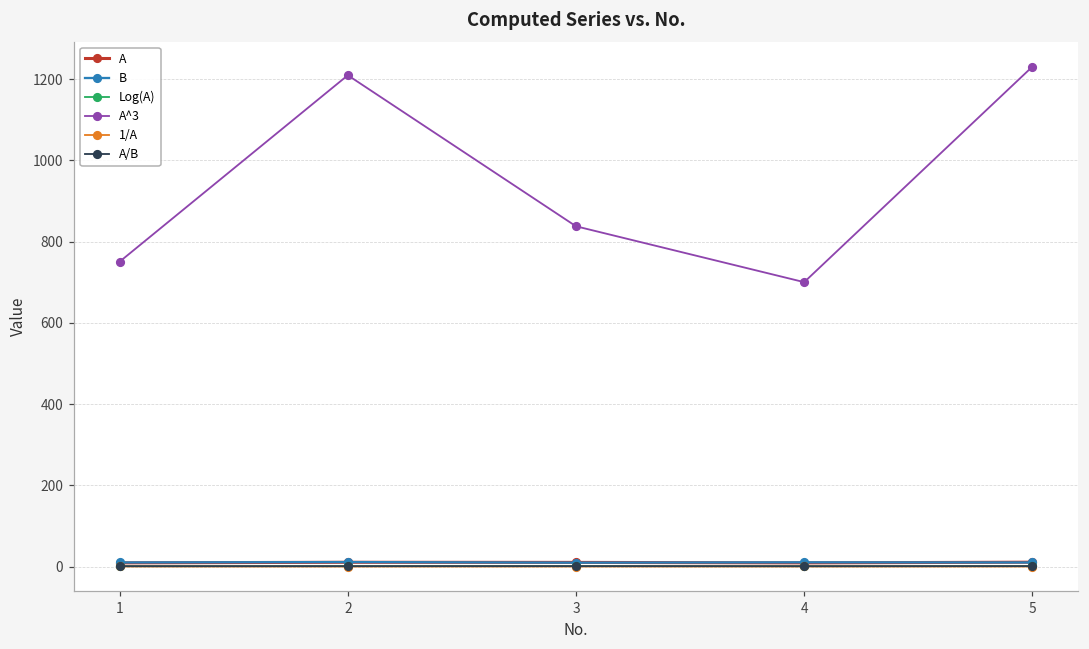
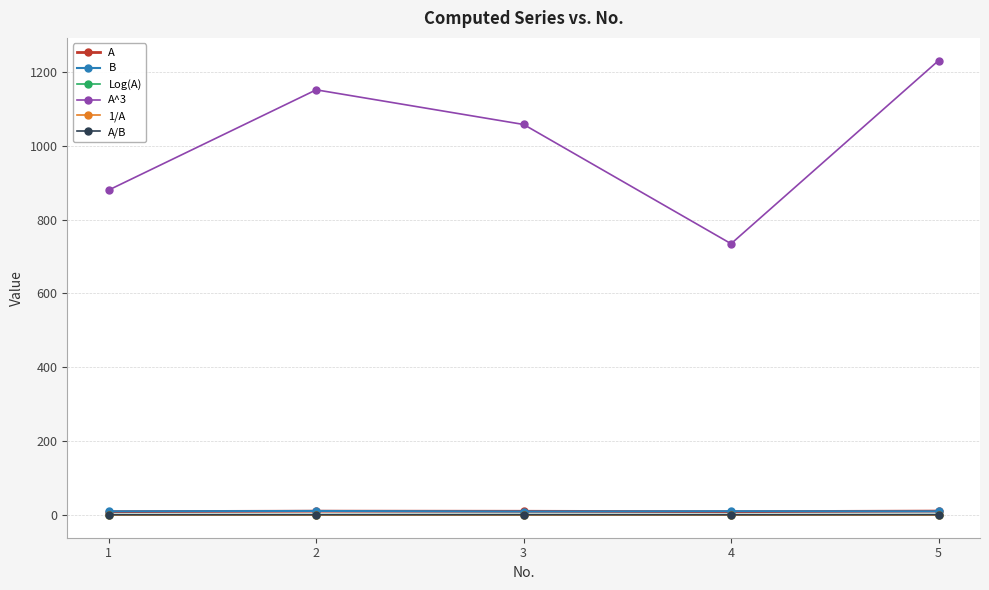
  {
    "A/B": {
      "1": 0,
      "2": 0,
      "3": 0,
      "4": 0,
      "5": 0
    },
    "A^3": {
-     "1": 750,
-     "2": 1210,
-     "3": 840,
-     "4": 700,
+     "1": 880,
+     "2": 1150,
+     "3": 1060,
+     "4": 730,
      "5": 1230
    }
  }
